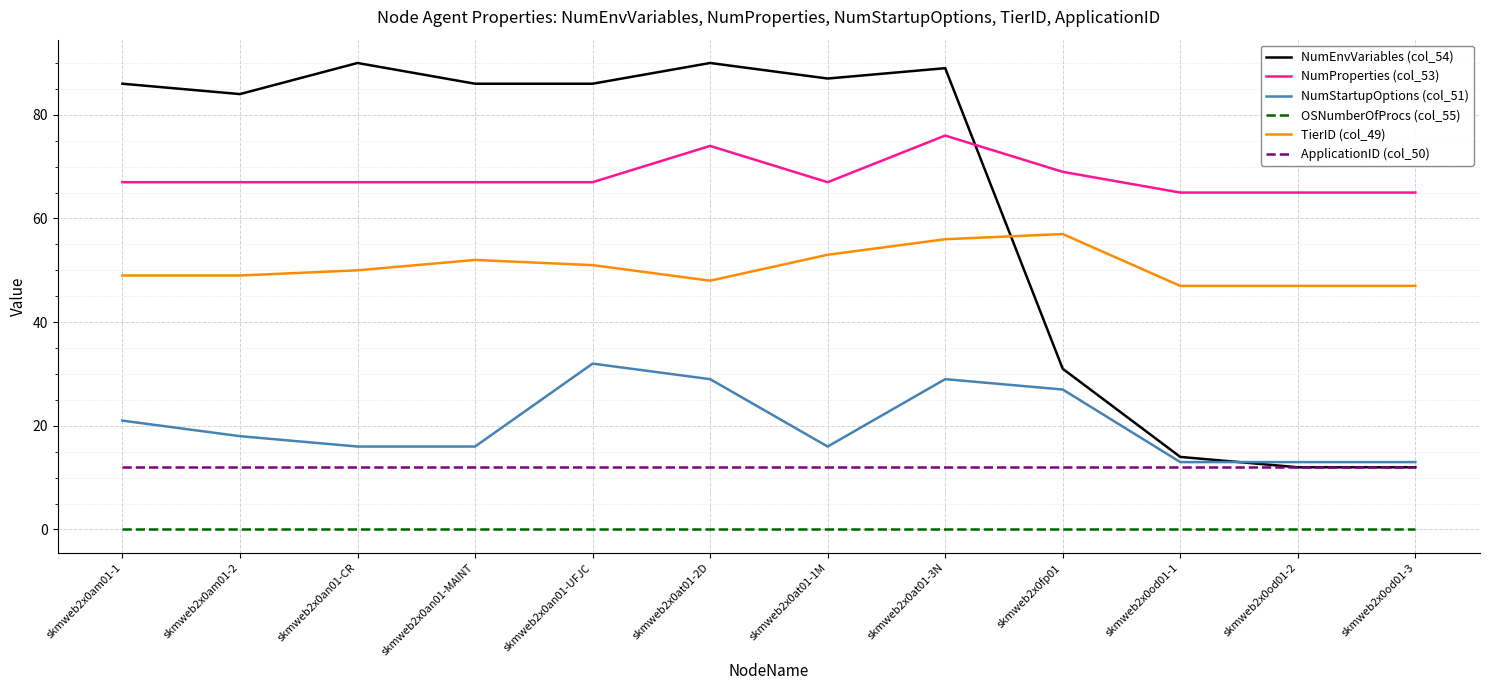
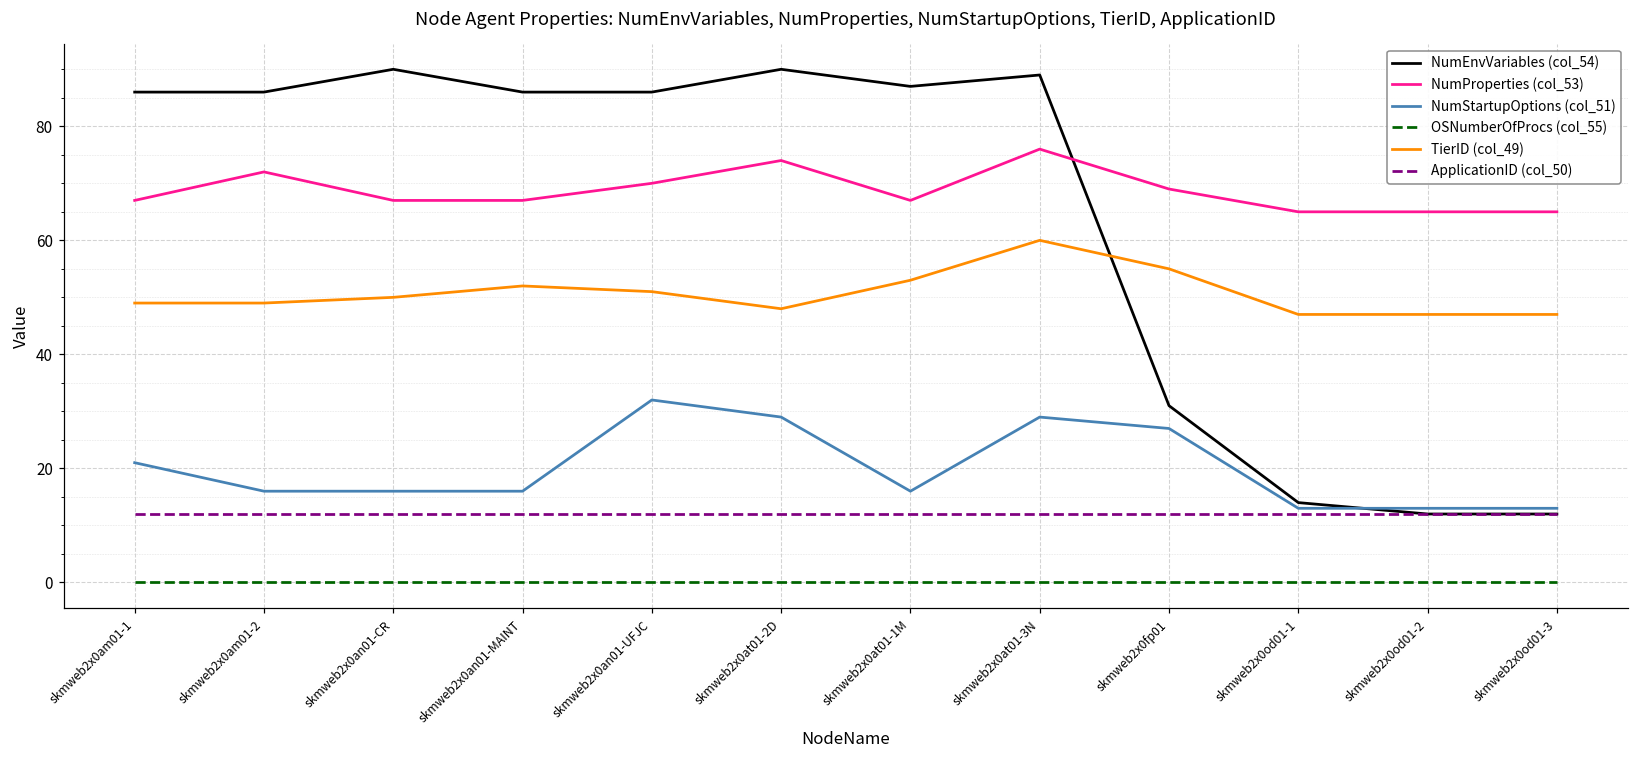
  {
    "NumEnvVariables (col_54)": {
      "skmweb2x0am01-1": 86,
-     "skmweb2x0am01-2": 84,
+     "skmweb2x0am01-2": 86,
      "skmweb2x0an01-CR": 90,
      "skmweb2x0an01-MAINT": 86,
      "skmweb2x0an01-UFJC": 86,
      "skmweb2x0at01-2D": 90,
      "skmweb2x0at01-1M": 87,
      "skmweb2x0at01-3N": 89,
      "skmweb2x0fp01": 31,
      "skmweb2x0od01-1": 14
    },
    "NumProperties (col_53)": {
      "skmweb2x0am01-1": 67,
-     "skmweb2x0am01-2": 67,
+     "skmweb2x0am01-2": 72,
      "skmweb2x0an01-CR": 67,
      "skmweb2x0an01-MAINT": 67,
-     "skmweb2x0an01-UFJC": 67,
+     "skmweb2x0an01-UFJC": 70,
      "skmweb2x0at01-2D": 74,
      "skmweb2x0at01-1M": 67,
      "skmweb2x0at01-3N": 76,
      "skmweb2x0fp01": 69,
      "skmweb2x0od01-1": 65,
      "skmweb2x0od01-2": 65,
      "skmweb2x0od01-3": 65
    },
    "NumStartupOptions (col_51)": {
      "skmweb2x0am01-1": 21,
-     "skmweb2x0am01-2": 18,
+     "skmweb2x0am01-2": 16,
      "skmweb2x0an01-CR": 16,
      "skmweb2x0an01-MAINT": 16,
      "skmweb2x0an01-UFJC": 32,
      "skmweb2x0at01-2D": 29,
      "skmweb2x0at01-1M": 16,
      "skmweb2x0at01-3N": 29,
      "skmweb2x0fp01": 27,
      "skmweb2x0od01-1": 13,
      "skmweb2x0od01-2": 13,
      "skmweb2x0od01-3": 13
    },
    "OSNumberOfProcs (col_55)": {
      "skmweb2x0am01-1": 0,
      "skmweb2x0am01-2": 0,
      "skmweb2x0an01-CR": 0,
      "skmweb2x0an01-MAINT": 0,
      "skmweb2x0an01-UFJC": 0,
      "skmweb2x0at01-2D": 0,
      "skmweb2x0at01-1M": 0,
      "skmweb2x0at01-3N": 0,
      "skmweb2x0fp01": 0,
      "skmweb2x0od01-1": 0,
      "skmweb2x0od01-2": 0,
      "skmweb2x0od01-3": 0
    },
    "TierID (col_49)": {
      "skmweb2x0am01-1": 49,
      "skmweb2x0am01-2": 49,
      "skmweb2x0an01-CR": 50,
      "skmweb2x0an01-MAINT": 52,
      "skmweb2x0an01-UFJC": 51,
      "skmweb2x0at01-2D": 48,
      "skmweb2x0at01-1M": 53,
-     "skmweb2x0at01-3N": 56,
-     "skmweb2x0fp01": 57,
+     "skmweb2x0at01-3N": 60,
+     "skmweb2x0fp01": 55,
      "skmweb2x0od01-1": 47,
      "skmweb2x0od01-2": 47,
      "skmweb2x0od01-3": 47
    },
    "ApplicationID (col_50)": {
      "skmweb2x0am01-1": 12,
      "skmweb2x0am01-2": 12,
      "skmweb2x0an01-CR": 12,
      "skmweb2x0an01-MAINT": 12,
      "skmweb2x0an01-UFJC": 12,
      "skmweb2x0at01-2D": 12,
      "skmweb2x0at01-1M": 12,
      "skmweb2x0at01-3N": 12,
      "skmweb2x0fp01": 12,
      "skmweb2x0od01-1": 12
    }
  }
